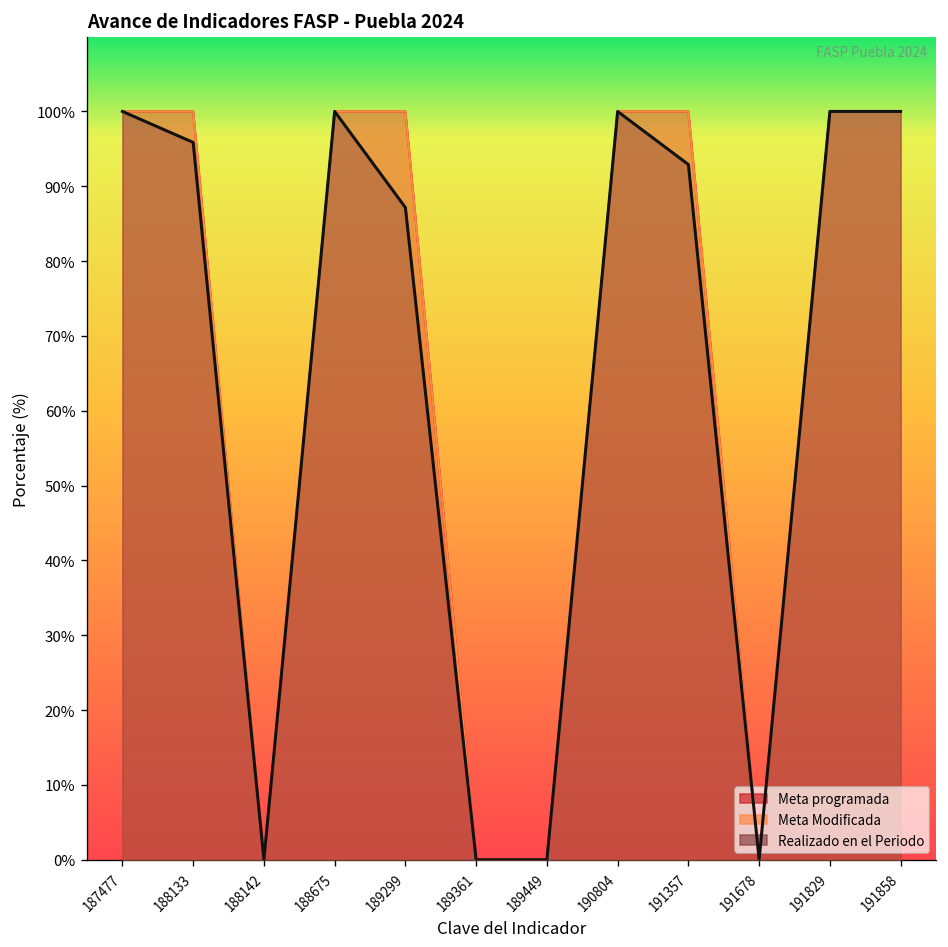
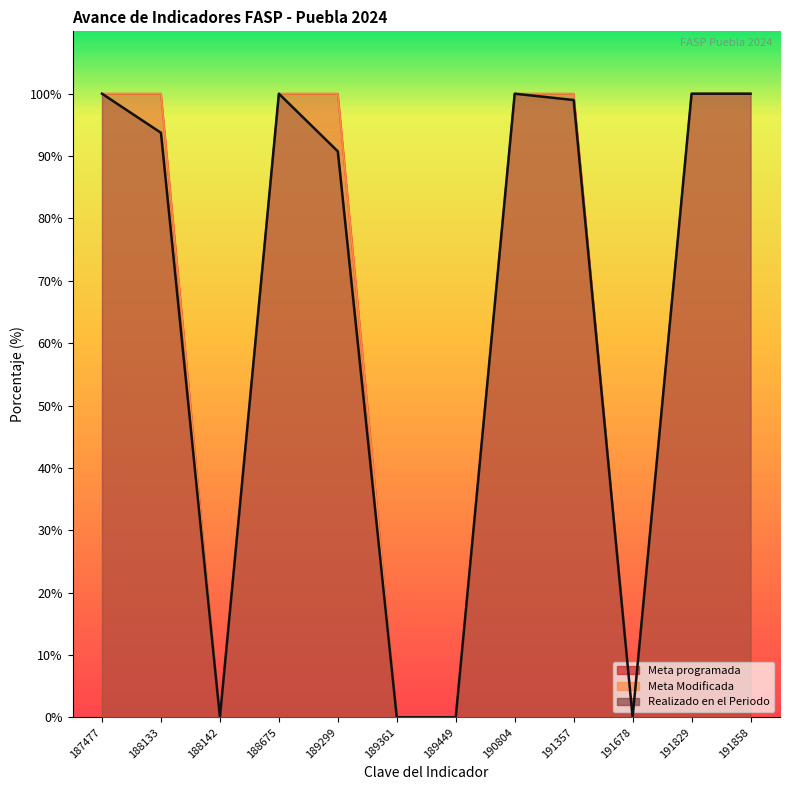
  {
    "Meta Modificada": {
      "188133": "100%",
      "189299": "100%",
      "191357": "100%"
    },
    "Realizado en el Periodo": {
-     "188133": "96%",
-     "189299": "87%",
-     "191357": "93%"
+     "188133": "94%",
+     "189299": "91%",
+     "191357": "99%"
    }
  }
